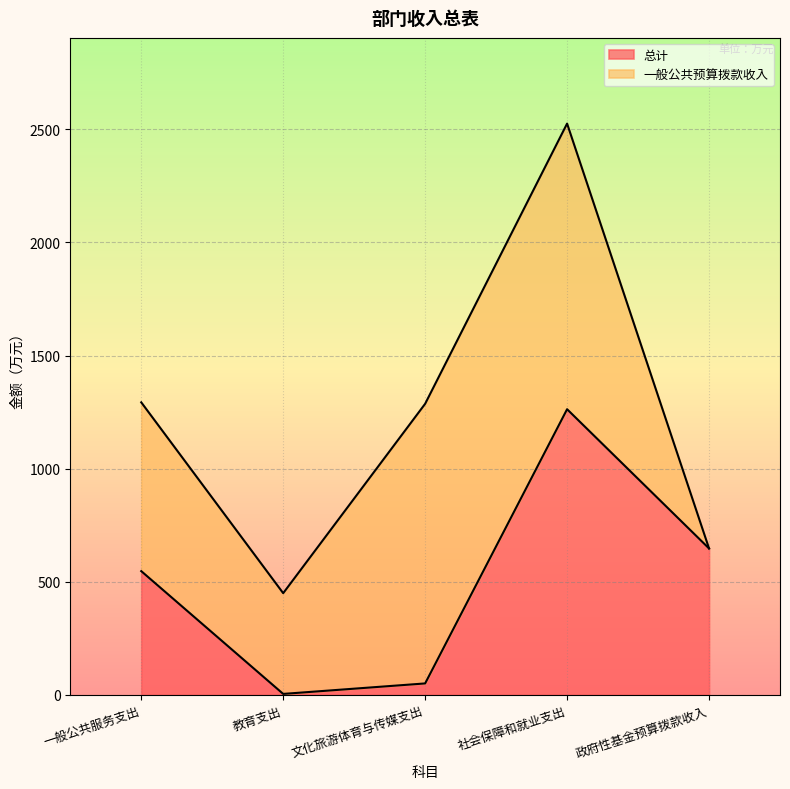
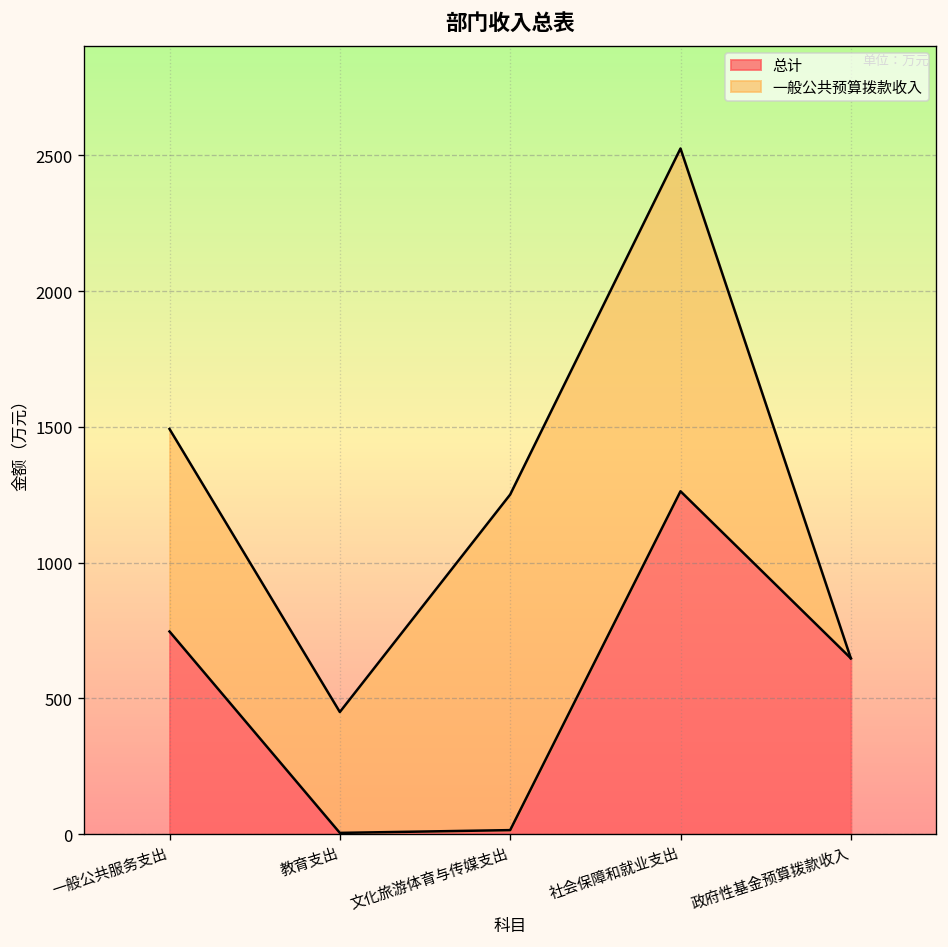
  {
    "总计": {
-     "一般公共服务支出": 550,
+     "一般公共服务支出": 750,
      "教育支出": 0,
-     "文化旅游体育与传媒支出": 50,
+     "文化旅游体育与传媒支出": 10,
      "社会保障和就业支出": 1260
    },
    "一般公共预算拨款收入": {
      "一般公共服务支出": 750,
      "教育支出": 450,
      "文化旅游体育与传媒支出": 1240,
      "社会保障和就业支出": 1260
    }
  }
